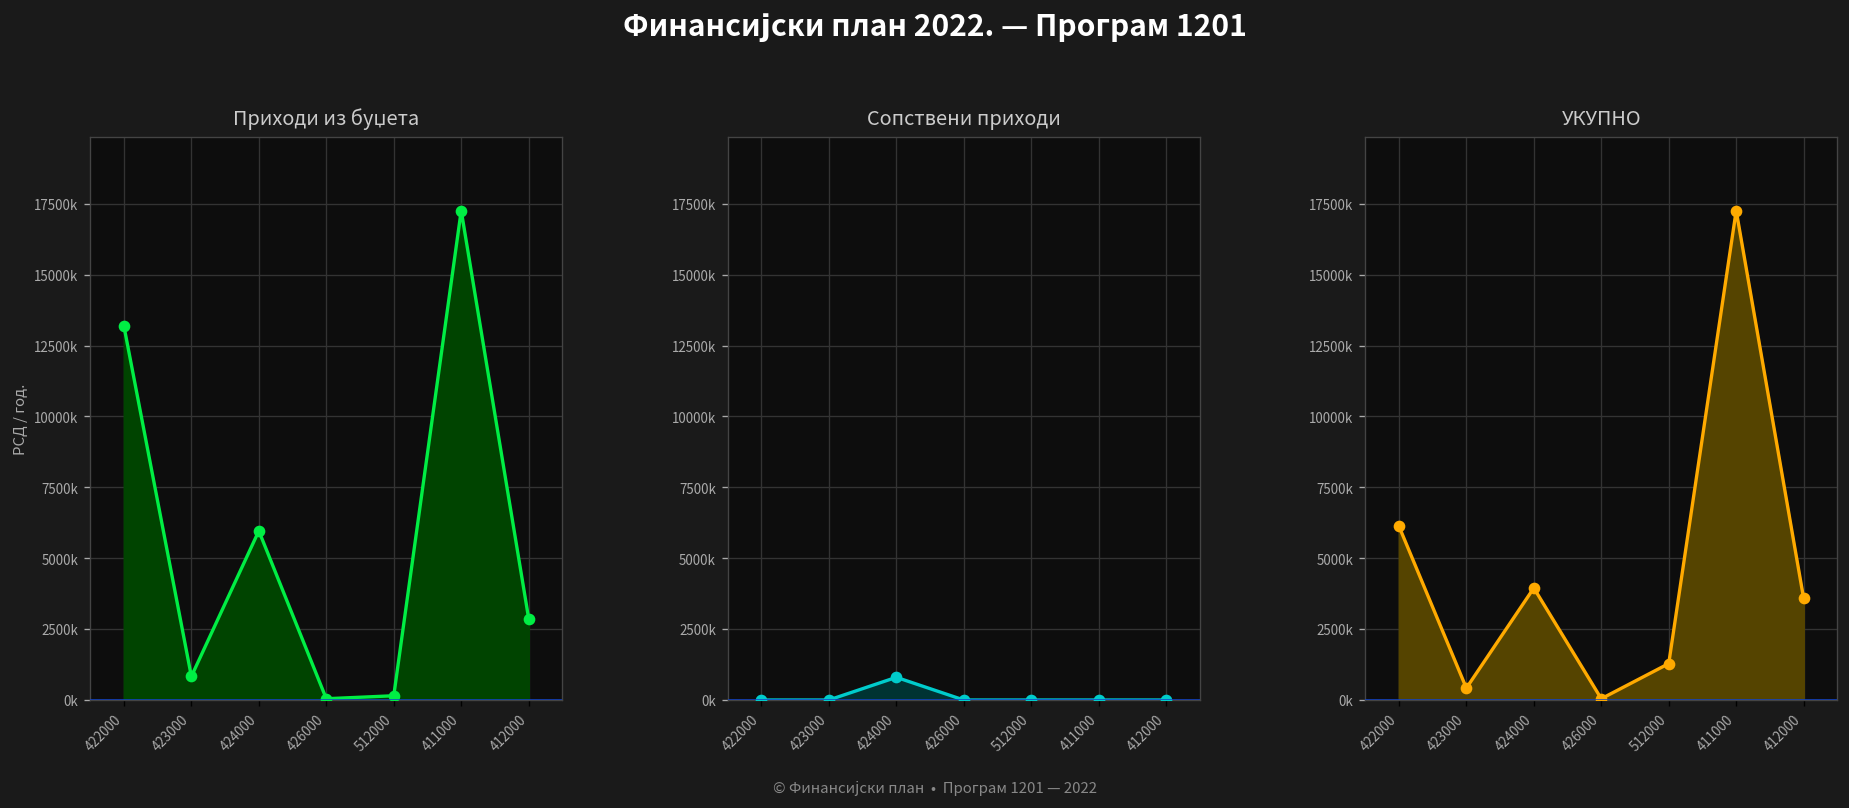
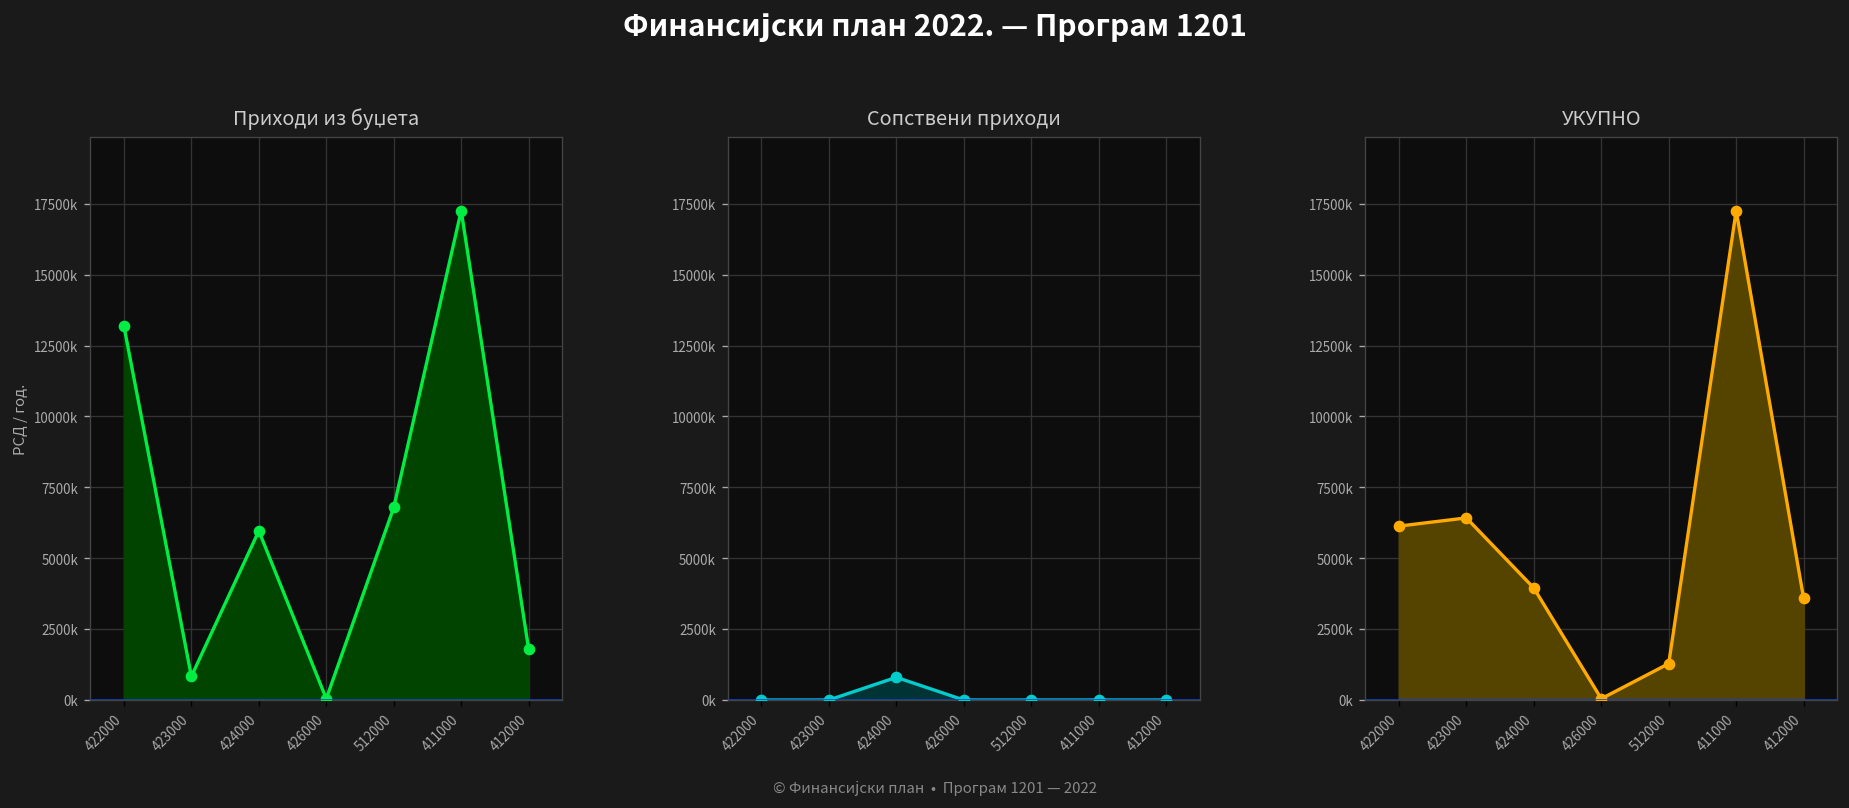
  {
    "Приходи из буџета": {
      "422000": 13200000,
      "423000": 800000,
      "424000": 6000000,
      "426000": 0,
-     "512000": 200000,
+     "512000": 6800000,
      "411000": 17300000,
-     "412000": 2900000
+     "412000": 1800000
    },
    "Сопствени приходи": {
      "422000": 0,
      "423000": 0,
      "424000": 800000,
      "426000": 0,
      "512000": 0,
      "411000": 0,
      "412000": 0
    },
    "УКУПНО": {
      "422000": 6100000,
-     "423000": 400000,
+     "423000": 6400000,
      "424000": 4000000,
      "426000": 0,
      "512000": 1300000,
      "411000": 17300000,
      "412000": 3600000
    }
  }
